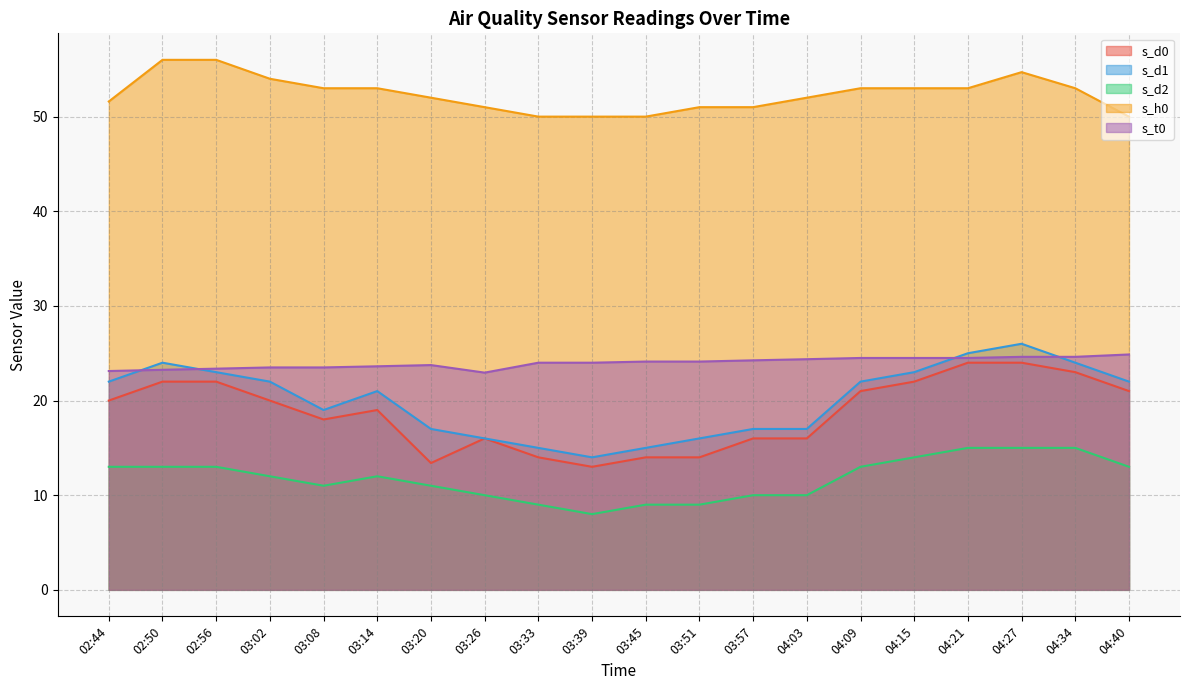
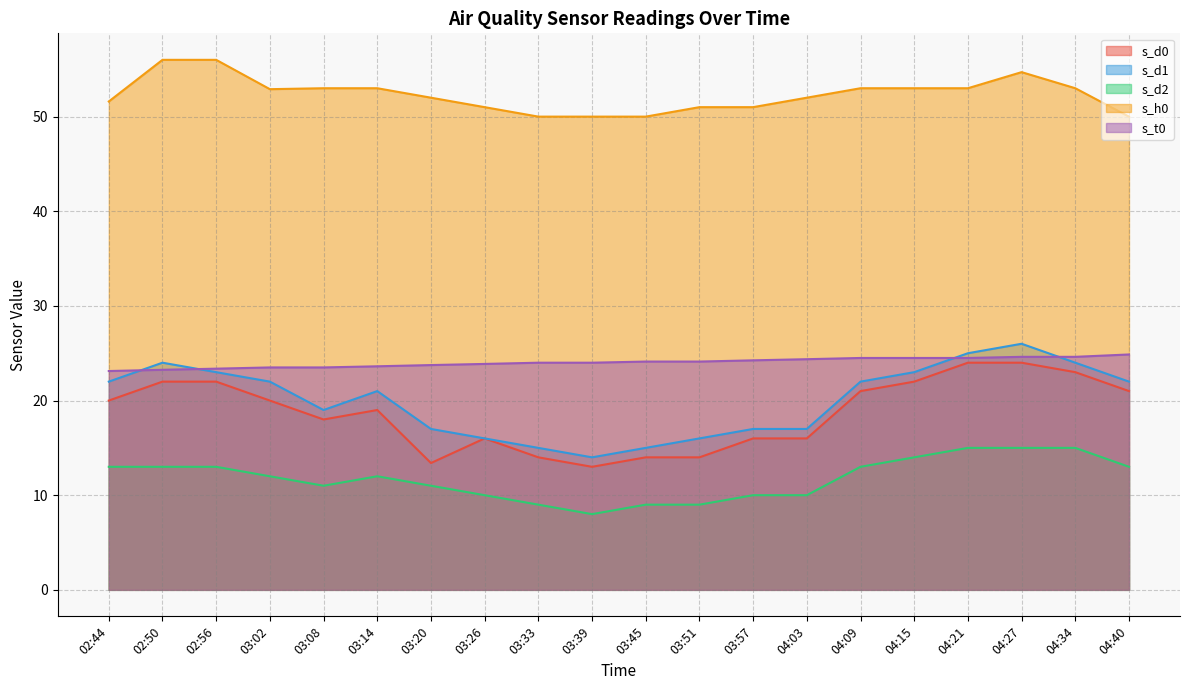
  {
    "s_d0": {
      "02:44": 20,
      "02:50": 22,
      "02:56": 22,
      "03:02": 20,
      "03:08": 18,
      "03:14": 19,
      "03:20": 13,
      "03:33": 14,
      "03:39": 13,
      "03:45": 14,
      "03:51": 14,
      "03:57": 16,
      "04:03": 16,
      "04:09": 21,
      "04:15": 22,
      "04:21": 24,
      "04:27": 24,
      "04:34": 23,
      "04:40": 21
    },
    "s_d1": {
      "02:44": 22,
      "02:50": 24,
      "02:56": 23,
      "03:02": 22,
      "03:08": 19,
      "03:14": 21,
      "03:20": 17,
      "03:33": 15,
      "03:39": 14,
      "03:45": 15,
      "03:51": 16,
      "03:57": 17,
      "04:03": 17,
      "04:09": 22,
      "04:15": 23,
      "04:21": 25,
      "04:27": 26,
      "04:34": 24,
      "04:40": 22
    },
    "s_d2": {
      "02:44": 13,
      "02:50": 13,
      "02:56": 13,
      "03:02": 12,
      "03:08": 11,
      "03:14": 12,
      "03:20": 11,
      "03:26": 10,
      "03:33": 9,
      "03:39": 8,
      "03:45": 9,
      "03:51": 9,
      "03:57": 10,
      "04:03": 10,
      "04:09": 13,
      "04:15": 14,
      "04:21": 15,
      "04:27": 15,
      "04:34": 15,
      "04:40": 13
    },
    "s_h0": {
      "02:44": 52,
      "02:50": 56,
      "02:56": 56,
-     "03:02": 54,
+     "03:02": 53,
      "03:08": 53,
      "03:14": 53,
      "03:20": 52,
      "03:26": 51,
      "03:33": 50,
      "03:39": 50,
      "03:45": 50,
      "03:51": 51,
      "03:57": 51,
      "04:03": 52,
      "04:09": 53,
      "04:15": 53,
      "04:21": 53,
      "04:27": 55,
      "04:34": 53
    },
    "s_t0": {
      "02:44": 23,
      "02:50": 23,
      "02:56": 23,
      "03:02": 24,
      "03:08": 24,
      "03:14": 24,
      "03:20": 24,
-     "03:26": 23,
+     "03:26": 24,
      "03:33": 24,
      "03:39": 24,
      "03:45": 24,
      "03:51": 24,
      "03:57": 24,
      "04:03": 24,
      "04:09": 25,
      "04:15": 25,
      "04:21": 25,
      "04:27": 25,
      "04:34": 25,
      "04:40": 25
    }
  }
